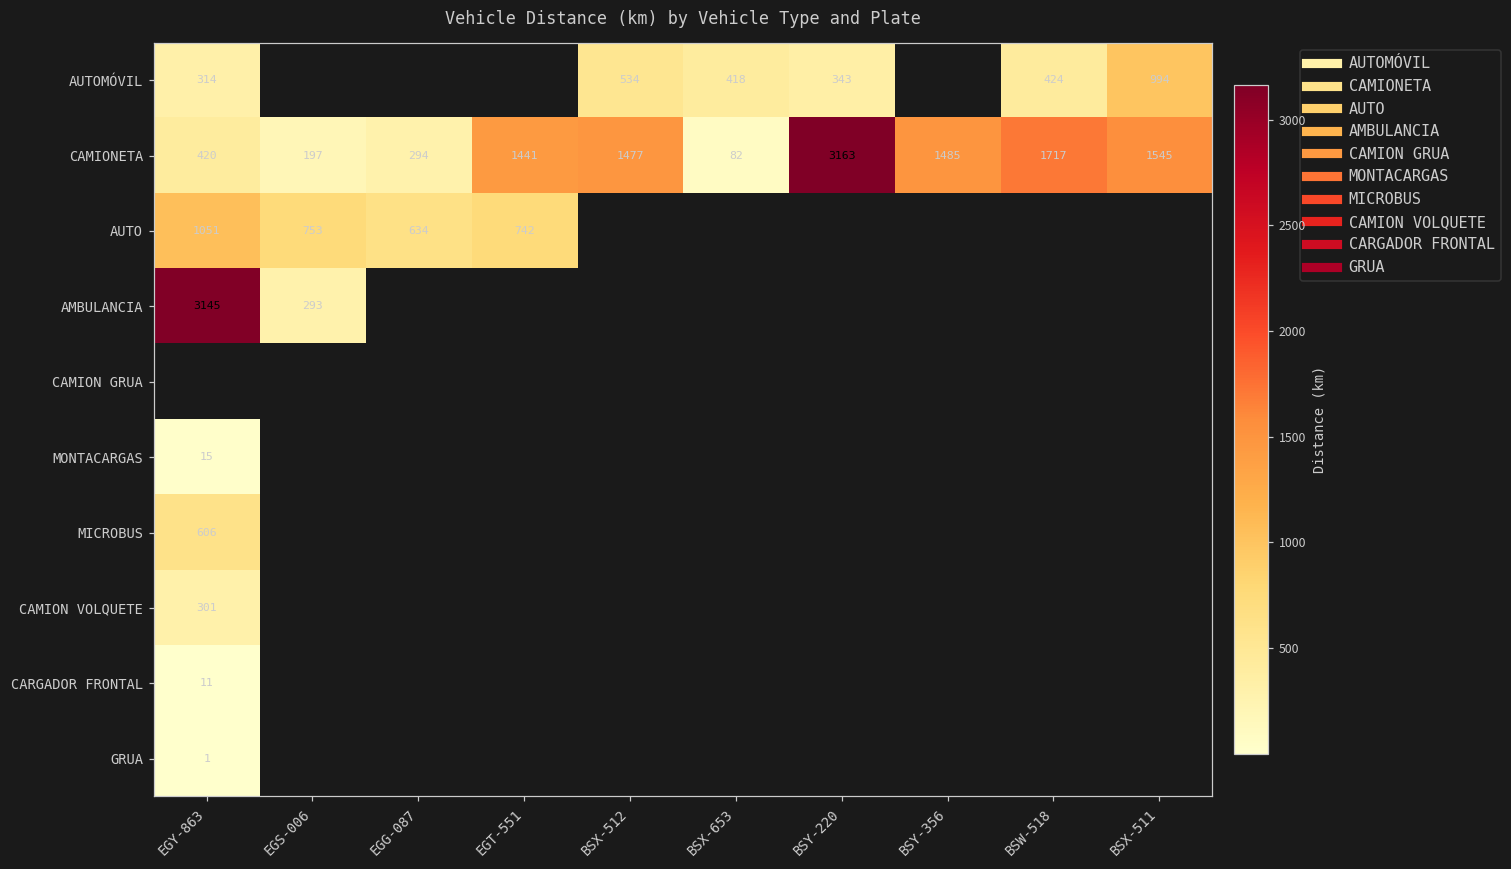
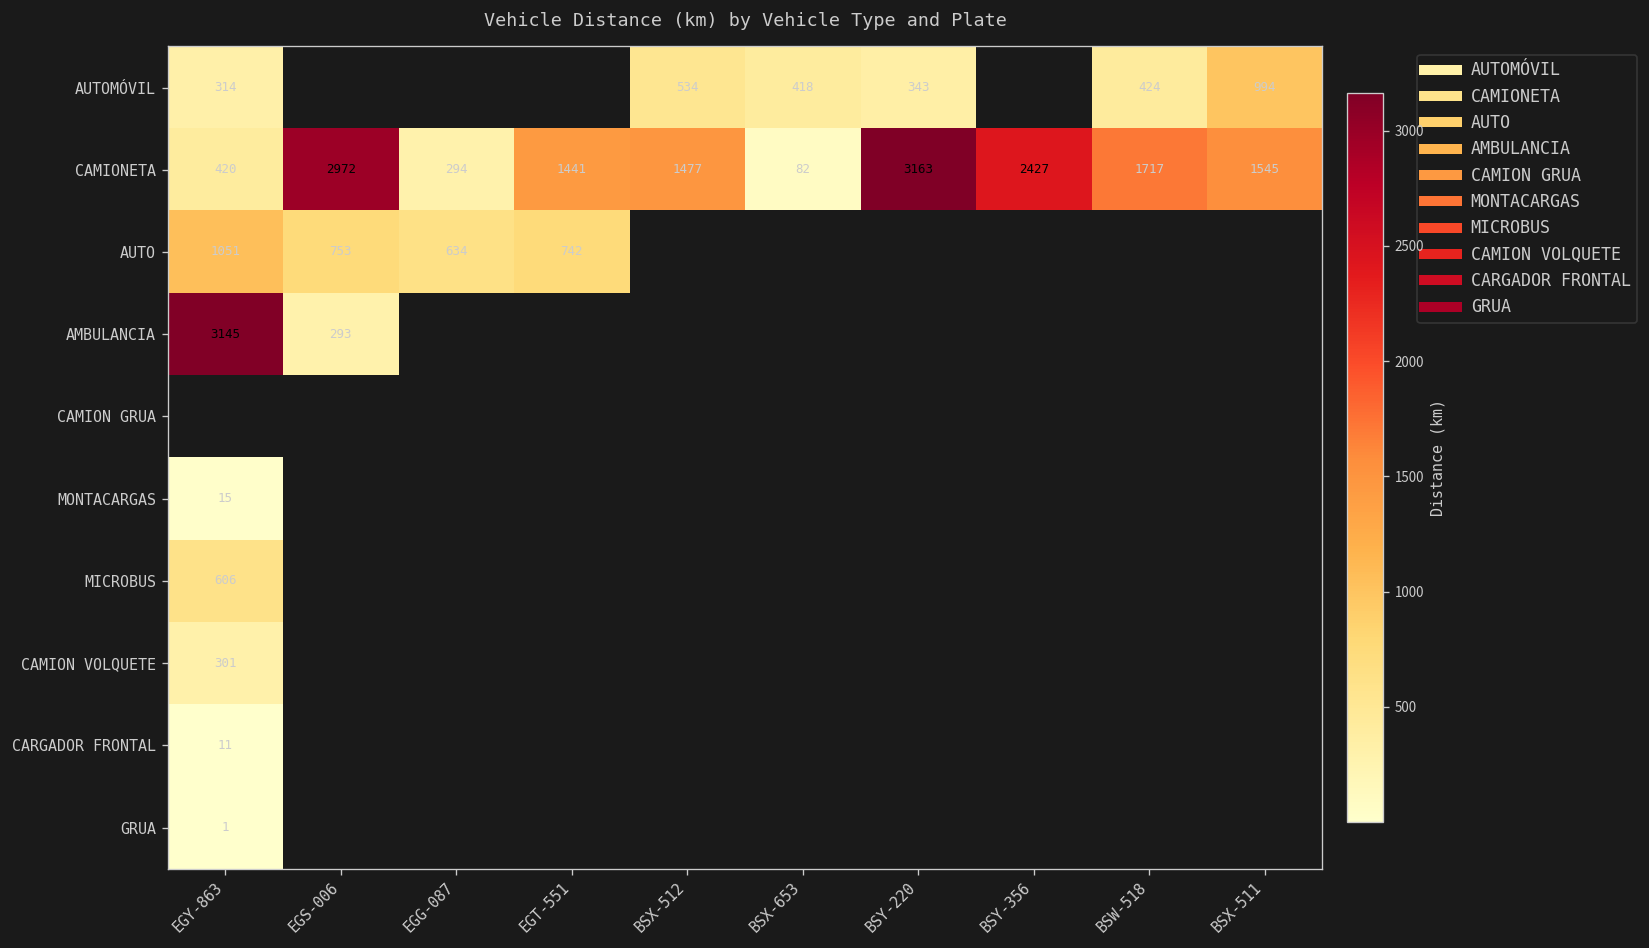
  {
    "AUTOMÓVIL": {
      "EGY-863": 314,
      "BSX-512": 534,
      "BSX-653": 418,
      "BSY-220": 343,
      "BSW-518": 424,
      "BSX-511": 994
    },
    "CAMIONETA": {
      "EGY-863": 420,
-     "EGS-006": 197,
+     "EGS-006": 2972,
      "EGG-087": 294,
      "EGT-551": 1441,
      "BSX-512": 1477,
      "BSX-653": 82,
      "BSY-220": 3163,
-     "BSY-356": 1485,
+     "BSY-356": 2427,
      "BSW-518": 1717,
      "BSX-511": 1545
    },
    "AUTO": {
      "EGY-863": 1051,
      "EGS-006": 753,
      "EGG-087": 634,
      "EGT-551": 742
    },
    "AMBULANCIA": {
      "EGY-863": 3145,
      "EGS-006": 293
    },
    "MONTACARGAS": {
      "EGY-863": 15
    },
    "MICROBUS": {
      "EGY-863": 606
    },
    "CAMION VOLQUETE": {
      "EGY-863": 301
    },
    "CARGADOR FRONTAL": {
      "EGY-863": 11
    },
    "GRUA": {
      "EGY-863": 1
    }
  }
